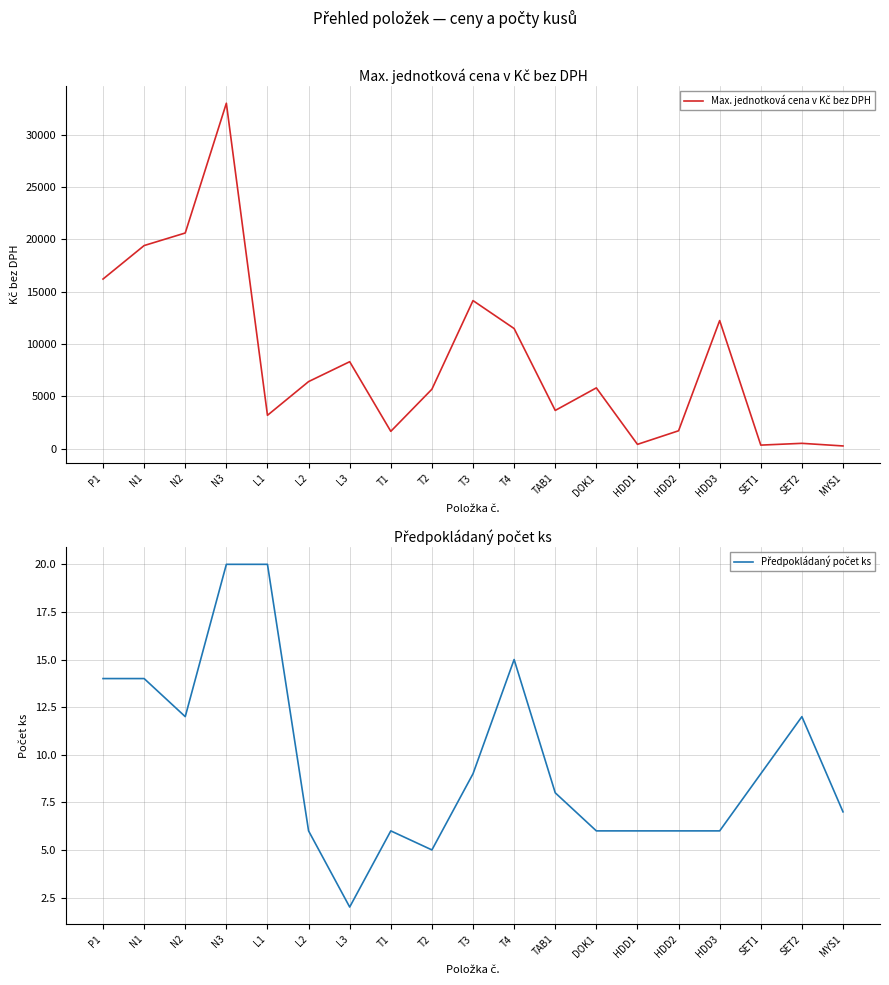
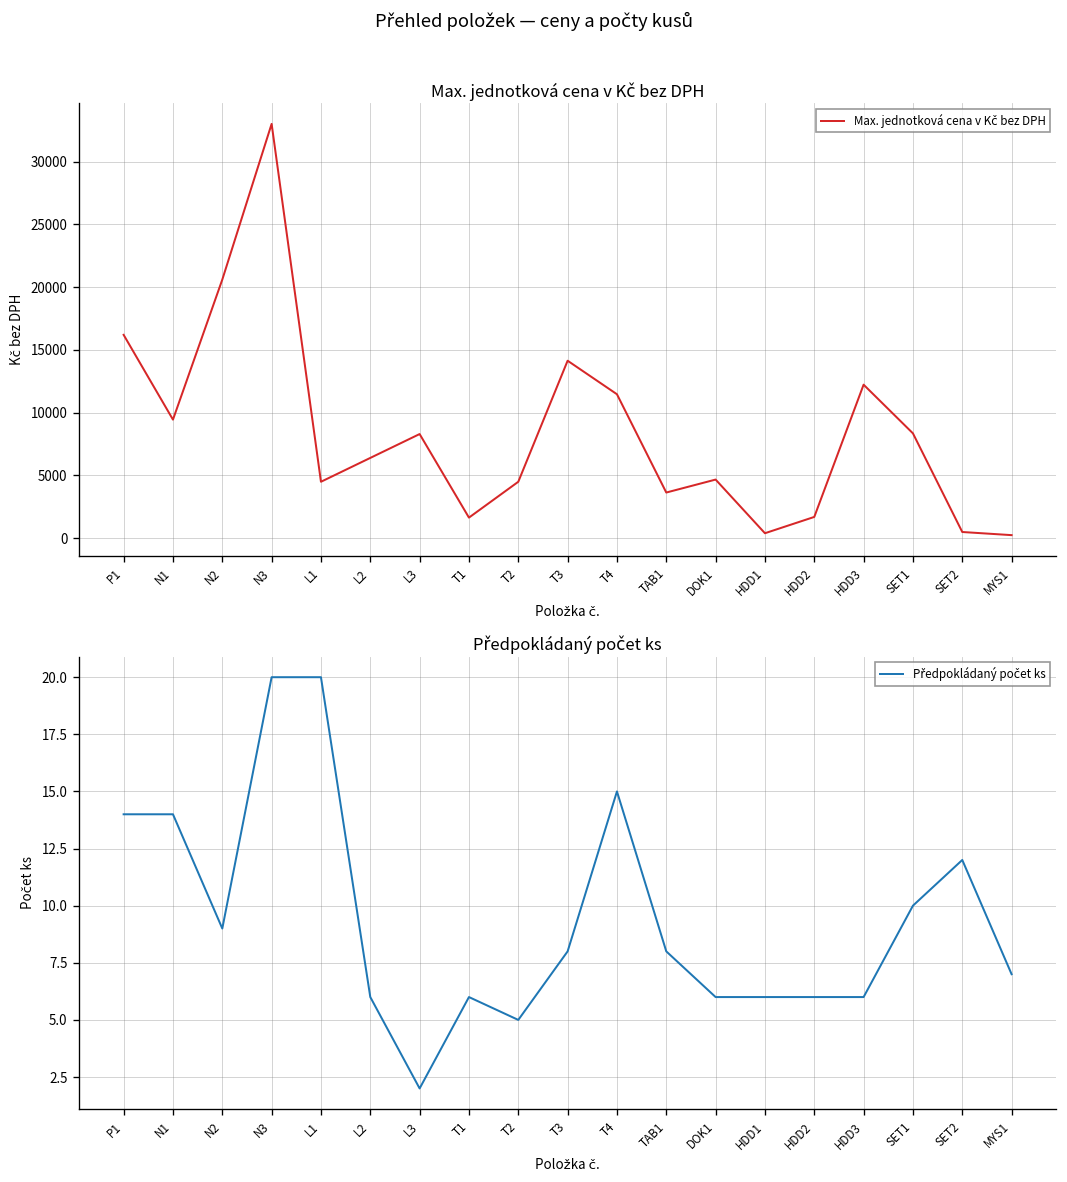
  {
    "Max. jednotková cena v Kč bez DPH": {
      "P1": 16200,
-     "N1": 19400,
+     "N1": 9400,
      "N2": 20600,
      "N3": 33000,
-     "L1": 3200,
+     "L1": 4500,
      "L2": 6400,
      "L3": 8300,
      "T1": 1600,
-     "T2": 5700,
+     "T2": 4500,
      "T3": 14100,
      "T4": 11500,
      "TAB1": 3600,
-     "DOK1": 5800,
+     "DOK1": 4700,
      "HDD1": 400,
      "HDD2": 1700,
      "HDD3": 12200,
-     "SET1": 300,
+     "SET1": 8400,
      "SET2": 500,
      "MYS1": 300
    },
    "Předpokládaný počet ks": {
      "P1": 14,
      "N1": 14,
-     "N2": 12,
+     "N2": 9,
      "N3": 20,
      "L1": 20,
      "L2": 6,
      "L3": 2,
      "T1": 6,
      "T2": 5,
-     "T3": 9,
+     "T3": 8,
      "T4": 15,
      "TAB1": 8,
      "DOK1": 6,
      "HDD1": 6,
      "HDD2": 6,
      "HDD3": 6,
-     "SET1": 9,
+     "SET1": 10,
      "SET2": 12,
      "MYS1": 7
    }
  }
